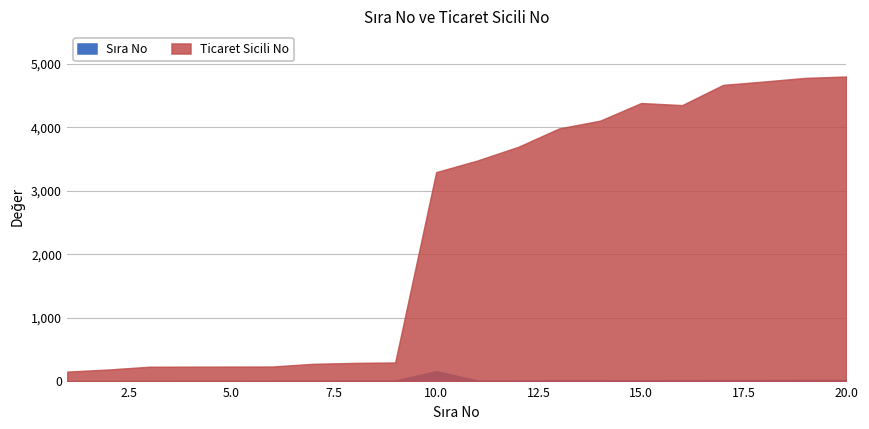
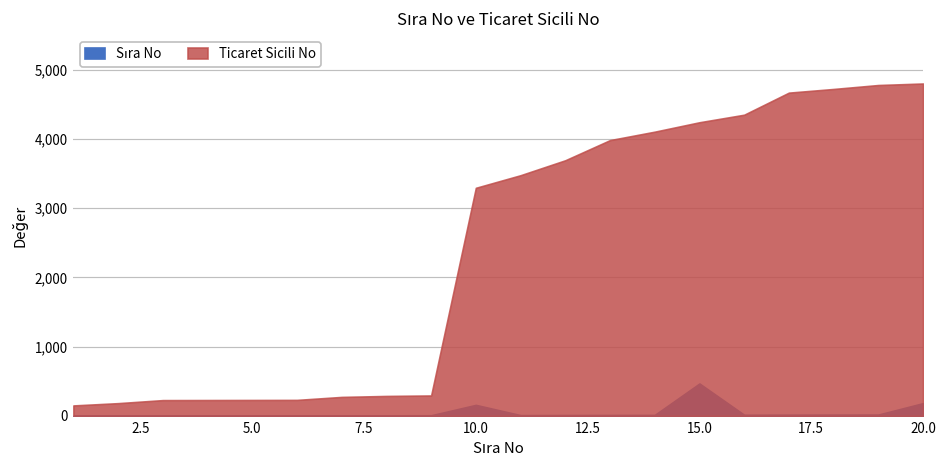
  {
    "Sıra No": {
      "10.0": "200",
-     "15.0": "0",
-     "20.0": "0"
+     "15.0": "500",
+     "20.0": "200"
    },
    "Ticaret Sicili No": {
      "5.0": "200",
      "10.0": "3,300",
-     "15.0": "4,400",
+     "15.0": "4,200",
      "20.0": "4,800"
    }
  }
